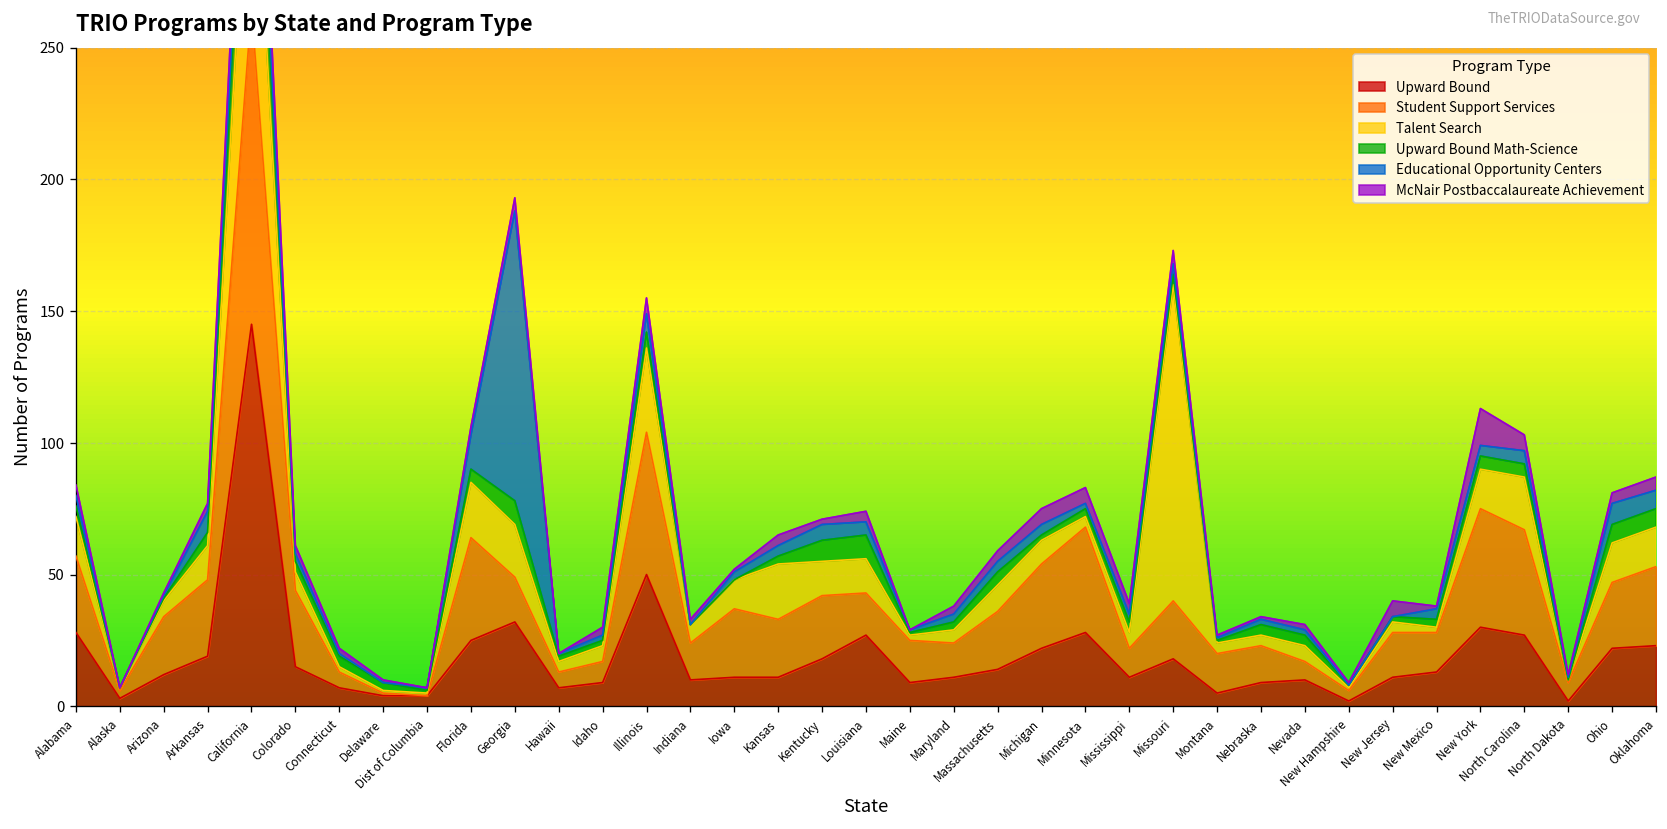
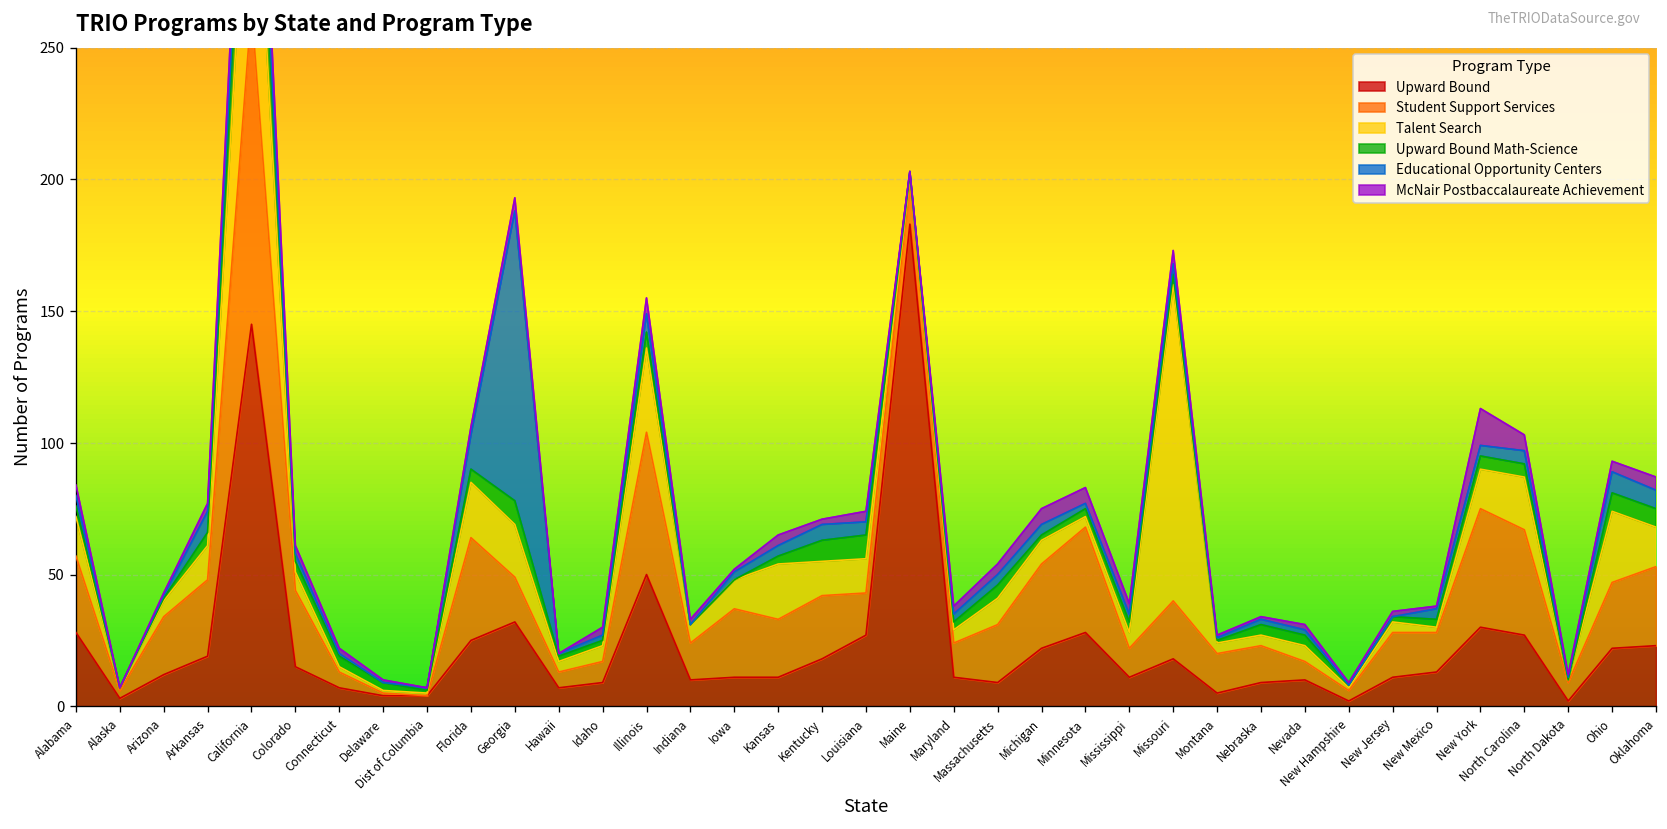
  {
    "Upward Bound": {
      "Alabama": 28,
      "Alaska": 3,
      "Arizona": 12,
      "Arkansas": 19,
      "California": 145,
      "Colorado": 15,
      "Connecticut": 7,
      "Florida": 25,
      "Georgia": 32,
      "Hawaii": 7,
      "Idaho": 9,
      "Illinois": 50,
      "Indiana": 10,
      "Iowa": 11,
      "Kansas": 11,
      "Kentucky": 18,
      "Louisiana": 27,
-     "Maine": 9,
+     "Maine": 183,
      "Maryland": 11,
-     "Massachusetts": 14,
+     "Massachusetts": 9,
      "Michigan": 22,
      "Minnesota": 28,
      "Mississippi": 11,
      "Missouri": 18,
      "Montana": 5,
      "Nebraska": 9,
      "Nevada": 10,
      "New Hampshire": 2,
      "New Jersey": 11,
      "New Mexico": 13,
      "New York": 30,
      "North Carolina": 27,
      "North Dakota": 2,
      "Ohio": 22,
      "Oklahoma": 23
    },
    "Student Support Services": {
      "Alabama": 29,
      "Arizona": 22,
      "Arkansas": 29,
      "Colorado": 29,
      "Connecticut": 6,
      "Florida": 39,
      "Georgia": 17,
      "Hawaii": 6,
      "Idaho": 8,
      "Illinois": 54,
      "Indiana": 14,
      "Iowa": 26,
      "Kansas": 22,
      "Kentucky": 24,
      "Louisiana": 16,
      "Maine": 16,
      "Maryland": 13,
      "Massachusetts": 22,
      "Michigan": 32,
      "Minnesota": 40,
      "Mississippi": 11,
      "Missouri": 22,
      "Montana": 15,
      "Nebraska": 14,
      "Nevada": 7,
      "New Jersey": 17,
      "New Mexico": 15,
      "New York": 45,
      "North Carolina": 40,
      "Ohio": 25,
      "Oklahoma": 30
    },
    "Talent Search": {
      "Alabama": 15,
      "Arkansas": 13,
      "Colorado": 7,
      "Connecticut": 2,
      "Florida": 21,
      "Georgia": 20,
      "Hawaii": 4,
      "Idaho": 6,
      "Illinois": 32,
      "Kansas": 21,
      "Kentucky": 13,
      "Louisiana": 13,
      "Maryland": 5,
      "Massachusetts": 10,
      "Michigan": 9,
      "Minnesota": 4,
      "Mississippi": 6,
      "Missouri": 120,
      "Nebraska": 4,
      "Nevada": 6,
      "New Jersey": 4,
      "New Mexico": 2,
      "New York": 15,
      "North Carolina": 20,
-     "Ohio": 15,
+     "Ohio": 27,
      "Oklahoma": 15
    },
    "Upward Bound Math-Science": {
      "Alabama": 4,
      "Arkansas": 5,
      "Colorado": 4,
      "Florida": 5,
      "Georgia": 9,
      "Idaho": 2,
      "Illinois": 6,
      "Kansas": 3,
      "Kentucky": 8,
      "Louisiana": 9,
      "Maryland": 3,
      "Massachusetts": 5,
      "Michigan": 2,
      "Minnesota": 3,
      "Mississippi": 4,
      "Missouri": 4,
      "Nebraska": 4,
      "Nevada": 4,
      "New Mexico": 3,
      "New York": 5,
      "North Carolina": 5,
      "Ohio": 7,
      "Oklahoma": 7
    },
    "Educational Opportunity Centers": {
      "Alabama": 4,
      "Arkansas": 8,
      "Colorado": 3,
      "Florida": 13,
      "Georgia": 110,
      "Idaho": 2,
      "Illinois": 7,
      "Kansas": 4,
      "Kentucky": 6,
      "Louisiana": 5,
      "Maryland": 3,
      "Massachusetts": 4,
      "Michigan": 4,
      "Minnesota": 2,
      "Mississippi": 3,
      "Missouri": 4,
      "Nevada": 2,
      "New York": 4,
      "North Carolina": 5,
      "Ohio": 8,
      "Oklahoma": 7
    },
    "McNair Postbaccalaureate Achievement": {
      "Alabama": 4,
      "Arkansas": 3,
      "Colorado": 3,
      "Connecticut": 2,
      "Florida": 3,
      "Georgia": 5,
      "Idaho": 3,
      "Illinois": 6,
      "Indiana": 2,
      "Kansas": 4,
      "Kentucky": 2,
      "Louisiana": 4,
      "Maryland": 3,
      "Massachusetts": 4,
      "Michigan": 6,
      "Minnesota": 6,
      "Mississippi": 4,
      "Missouri": 5,
      "Nevada": 2,
-     "New Jersey": 6,
+     "New Jersey": 2,
      "New York": 14,
      "North Carolina": 6,
      "Ohio": 4,
      "Oklahoma": 5
    }
  }
